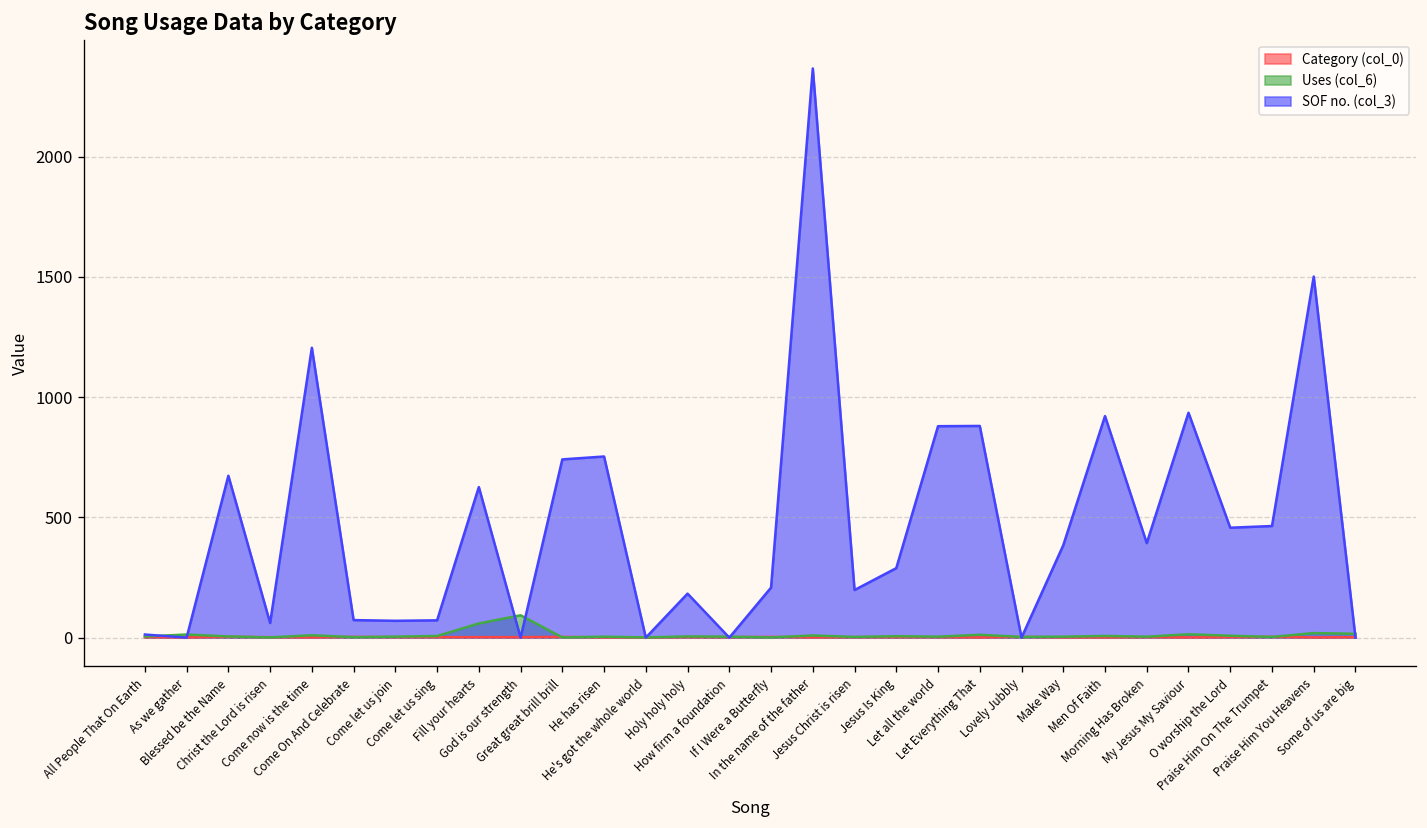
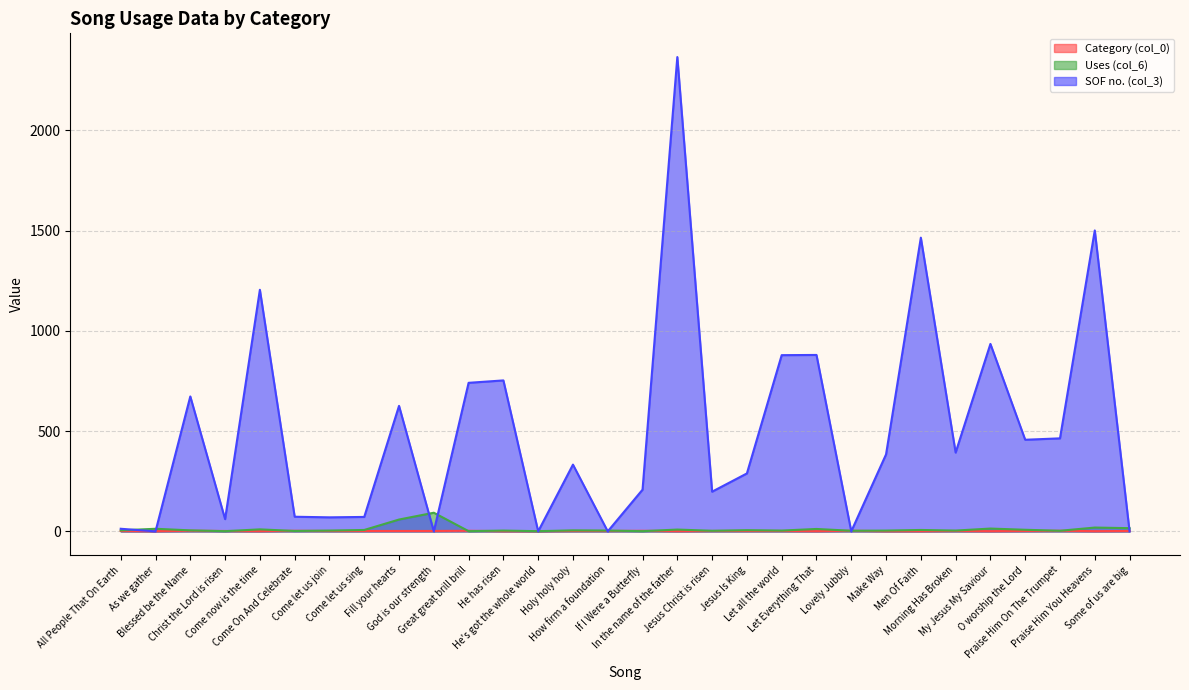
  {
    "Category (col_0)": {
      "Fill your hearts": 0,
      "My Jesus My Saviour": 0,
      "Praise Him You Heavens": 0
    },
    "Uses (col_6)": {
      "Fill your hearts": 60,
      "God is our strength": 90,
      "My Jesus My Saviour": 10,
      "Praise Him You Heavens": 20,
      "Some of us are big": 20
    },
    "SOF no. (col_3)": {
      "Blessed be the Name": 670,
      "Christ the Lord is risen": 60,
      "Come now is the time": 1210,
      "Come On And Celebrate": 70,
      "Come let us join": 70,
      "Come let us sing": 70,
      "Fill your hearts": 630,
      "Great great brill brill": 740,
      "He has risen": 750,
-     "Holy holy holy": 180,
+     "Holy holy holy": 330,
      "If I Were a Butterfly": 210,
      "In the name of the father": 2370,
      "Jesus Christ is risen": 200,
      "Jesus Is King": 290,
      "Let all the world": 880,
      "Let Everything That": 880,
      "Make Way": 380,
-     "Men Of Faith": 920,
+     "Men Of Faith": 1470,
      "Morning Has Broken": 390,
      "My Jesus My Saviour": 940,
      "O worship the Lord": 460,
      "Praise Him On The Trumpet": 460,
      "Praise Him You Heavens": 1500
    }
  }
